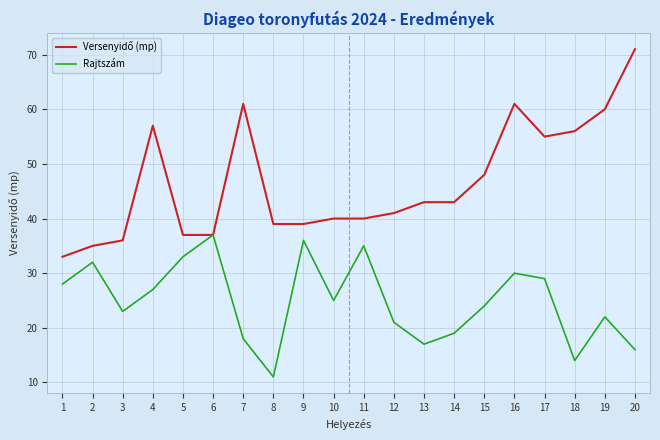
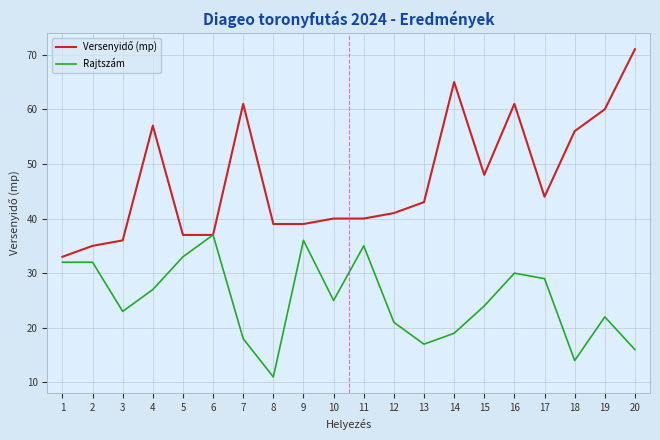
  {
    "Versenyidő (mp)": {
      "1": 33,
      "2": 35,
      "3": 36,
      "4": 57,
      "5": 37,
      "7": 61,
      "8": 39,
      "9": 39,
      "10": 40,
      "11": 40,
      "12": 41,
      "13": 43,
-     "14": 43,
+     "14": 65,
      "15": 48,
      "16": 61,
-     "17": 55,
+     "17": 44,
      "18": 56,
      "19": 60,
      "20": 71
    },
    "Rajtszám": {
-     "1": 28,
+     "1": 32,
      "2": 32,
      "3": 23,
      "4": 27,
      "5": 33,
      "7": 18,
      "8": 11,
      "9": 36,
      "10": 25,
      "11": 35,
      "12": 21,
      "13": 17,
      "14": 19,
      "15": 24,
      "16": 30,
      "17": 29,
      "18": 14,
      "19": 22,
      "20": 16
    }
  }
